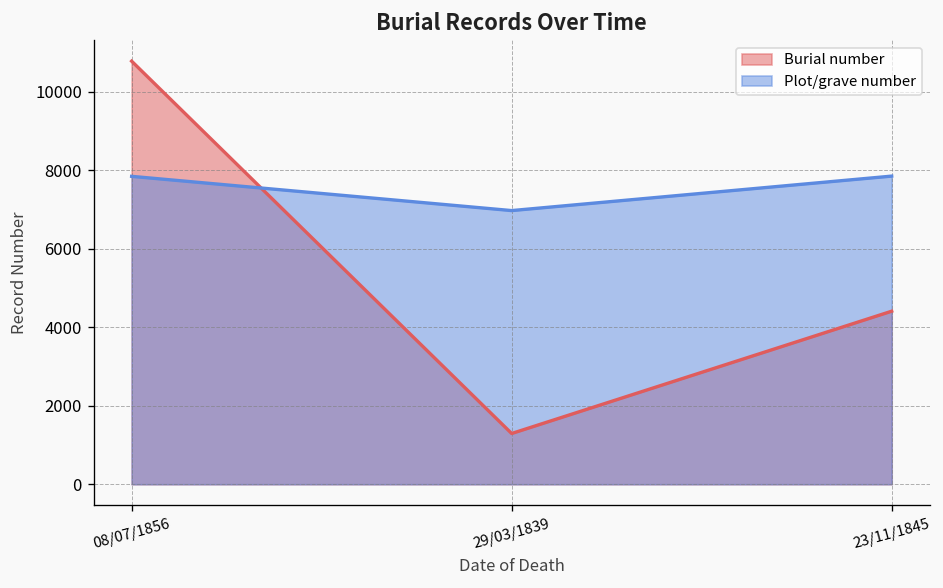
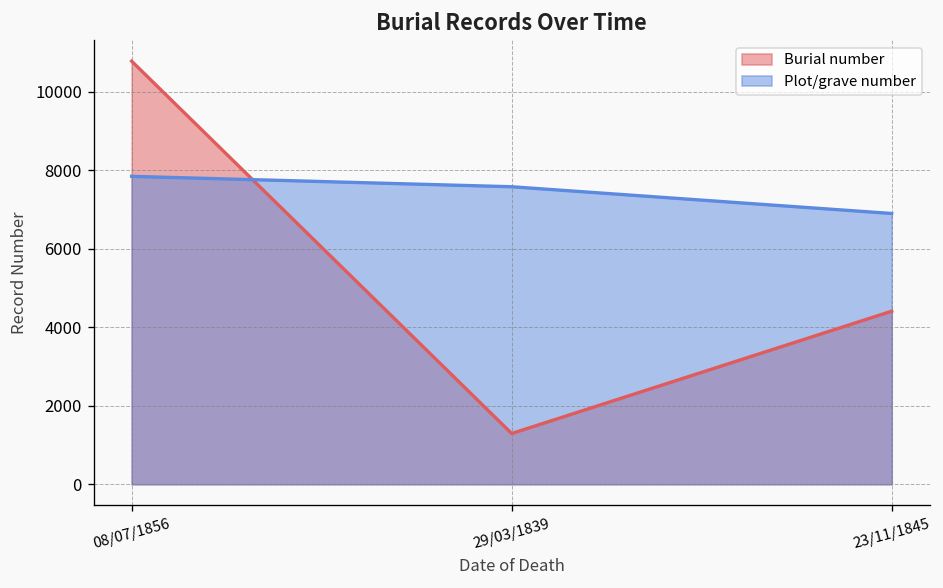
  {
    "Burial number": {
      "08/07/1856": 10800,
      "29/03/1839": 1300,
      "23/11/1845": 4400
    },
    "Plot/grave number": {
      "08/07/1856": 7800,
-     "29/03/1839": 7000,
-     "23/11/1845": 7800
+     "29/03/1839": 7600,
+     "23/11/1845": 6900
    }
  }
